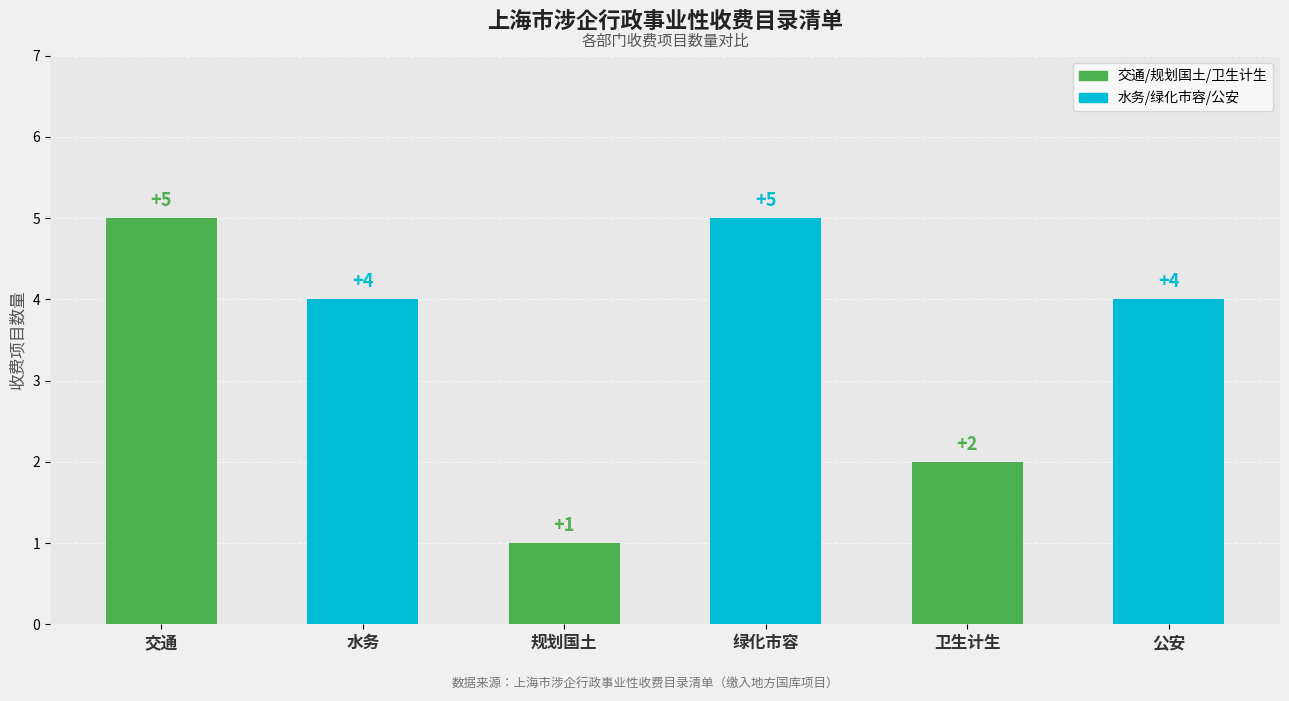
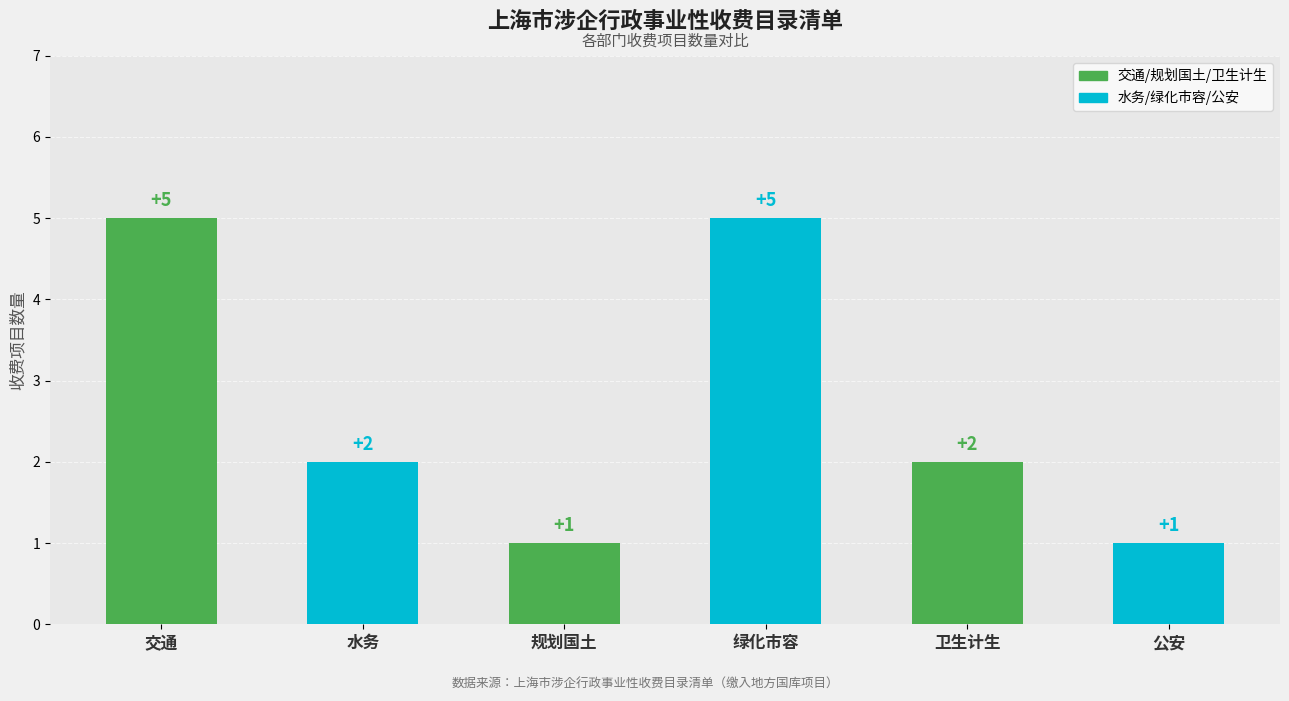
  {
    "交通": "+5",
-   "水务": "+4",
+   "水务": "+2",
    "规划国土": "+1",
    "绿化市容": "+5",
    "卫生计生": "+2",
-   "公安": "+4"
+   "公安": "+1"
  }
